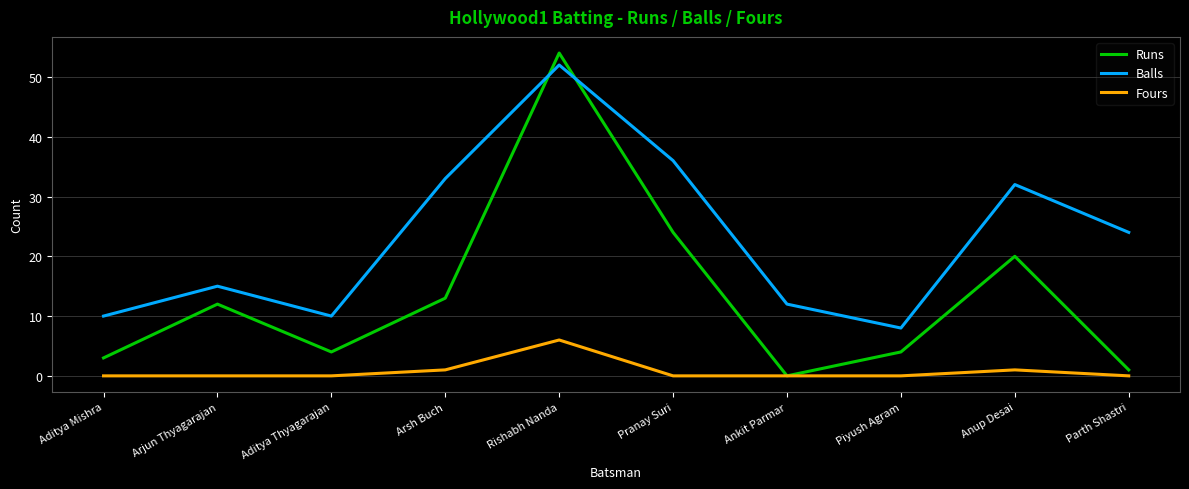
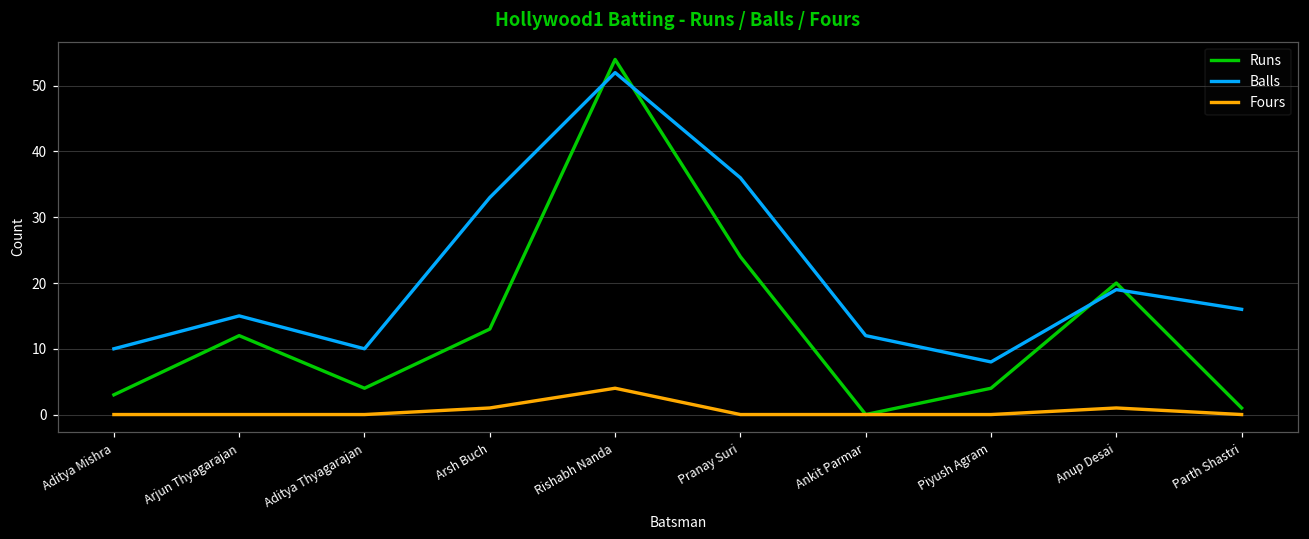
  {
    "Runs": {
      "Aditya Mishra": 3,
      "Arjun Thyagarajan": 12,
      "Aditya Thyagarajan": 4,
      "Arsh Buch": 13,
      "Rishabh Nanda": 54,
      "Pranay Suri": 24,
      "Piyush Agram": 4,
      "Anup Desai": 20,
      "Parth Shastri": 1
    },
    "Balls": {
      "Aditya Mishra": 10,
      "Arjun Thyagarajan": 15,
      "Aditya Thyagarajan": 10,
      "Arsh Buch": 33,
      "Rishabh Nanda": 52,
      "Pranay Suri": 36,
      "Ankit Parmar": 12,
      "Piyush Agram": 8,
-     "Anup Desai": 32,
-     "Parth Shastri": 24
+     "Anup Desai": 19,
+     "Parth Shastri": 16
    },
    "Fours": {
      "Aditya Mishra": 0,
      "Arjun Thyagarajan": 0,
      "Aditya Thyagarajan": 0,
      "Arsh Buch": 1,
-     "Rishabh Nanda": 6,
+     "Rishabh Nanda": 4,
      "Pranay Suri": 0,
      "Piyush Agram": 0,
      "Anup Desai": 1,
      "Parth Shastri": 0
    }
  }
